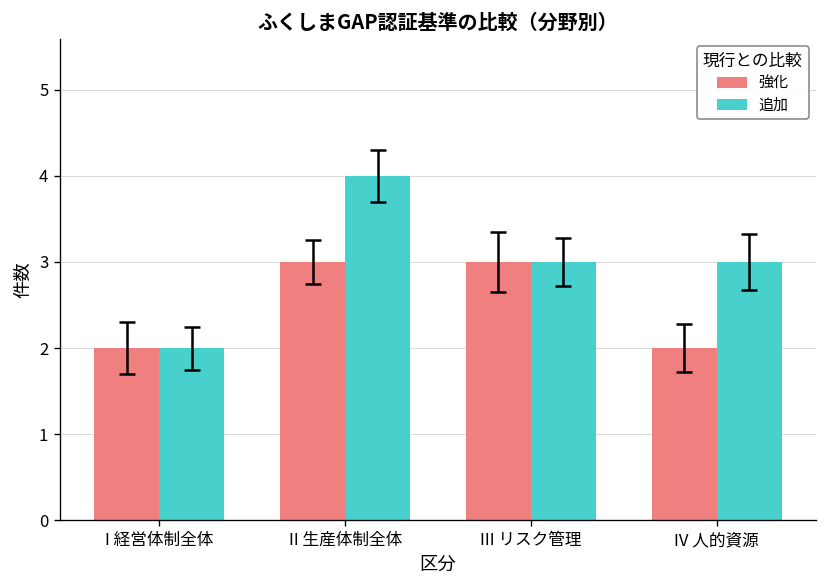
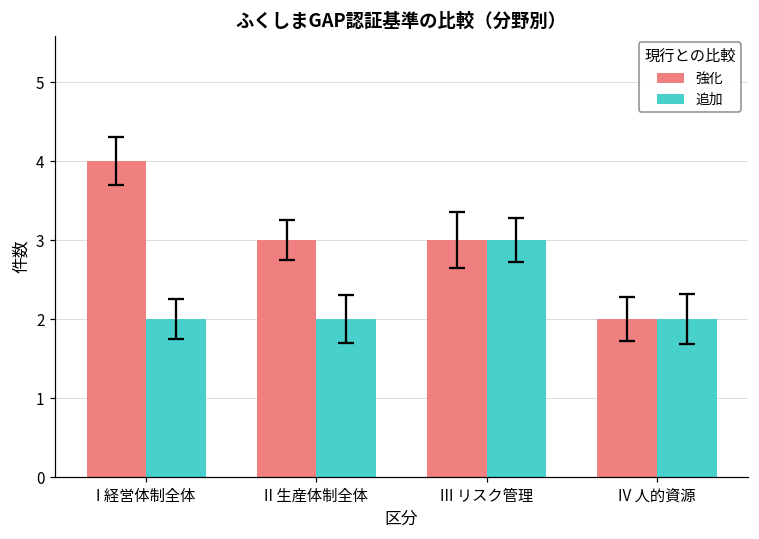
  {
    "強化": {
-     "I 経営体制全体": 2,
+     "I 経営体制全体": 4,
      "II 生産体制全体": 3,
      "III リスク管理": 3,
      "IV 人的資源": 2
    },
    "追加": {
      "I 経営体制全体": 2,
-     "II 生産体制全体": 4,
+     "II 生産体制全体": 2,
      "III リスク管理": 3,
-     "IV 人的資源": 3
+     "IV 人的資源": 2
    }
  }
